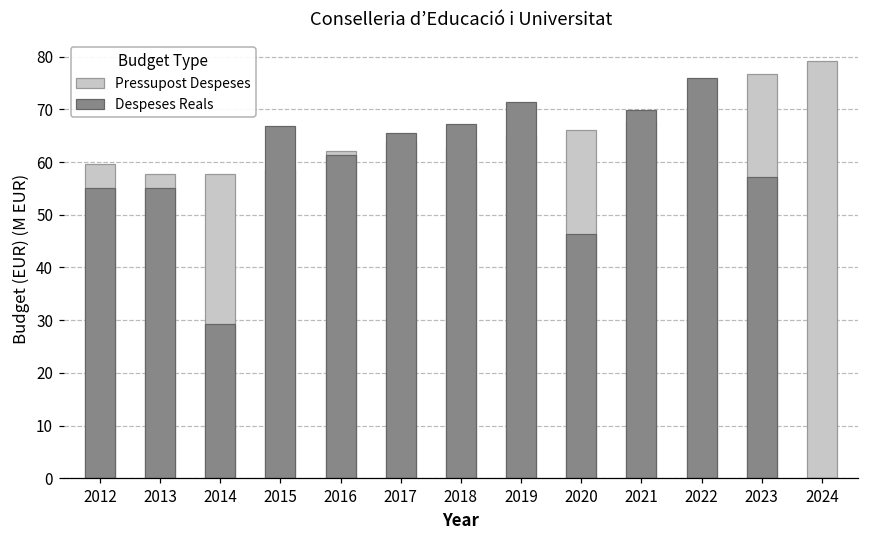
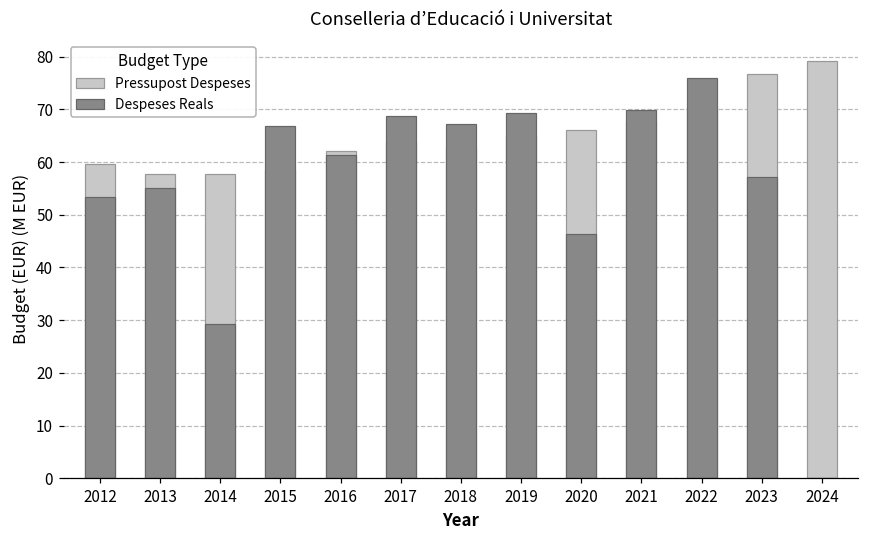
  {
    "Pressupost Despeses": {
      "2012": 60,
      "2013": 58,
      "2014": 58,
      "2016": 62,
      "2020": 66,
      "2023": 77,
      "2024": 79
    },
    "Despeses Reals": {
-     "2012": 55,
+     "2012": 53,
      "2015": 67,
-     "2017": 66,
+     "2017": 69,
      "2018": 67,
-     "2019": 71,
+     "2019": 69,
      "2021": 70,
      "2022": 76,
      "2024": 0
    }
  }
